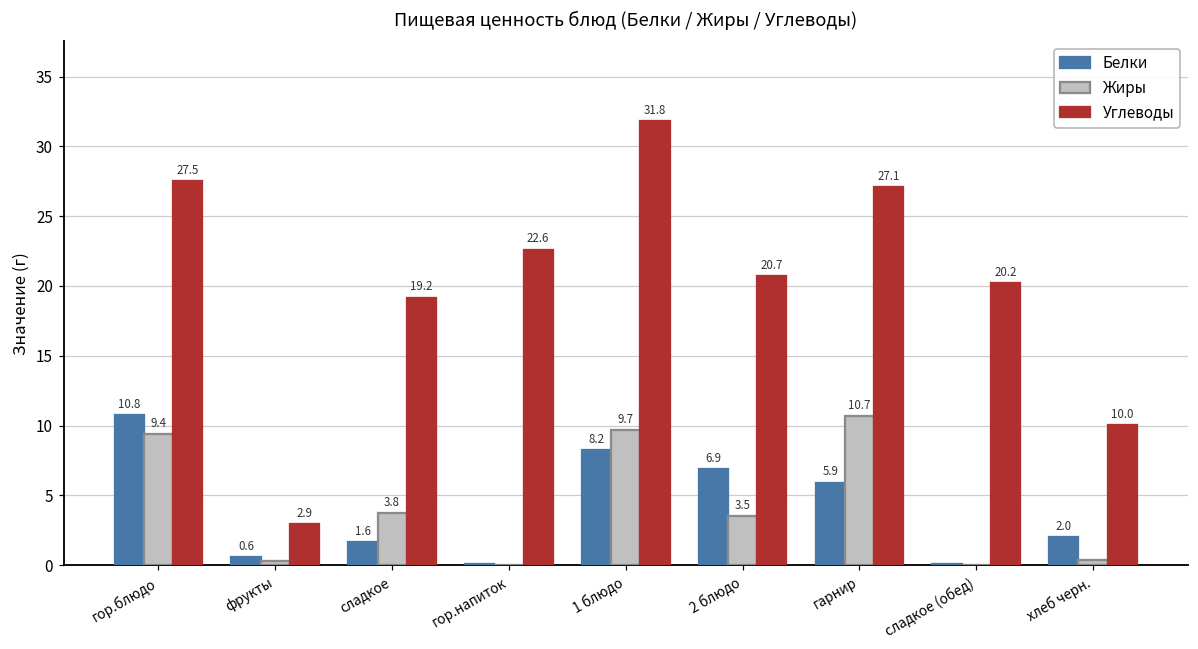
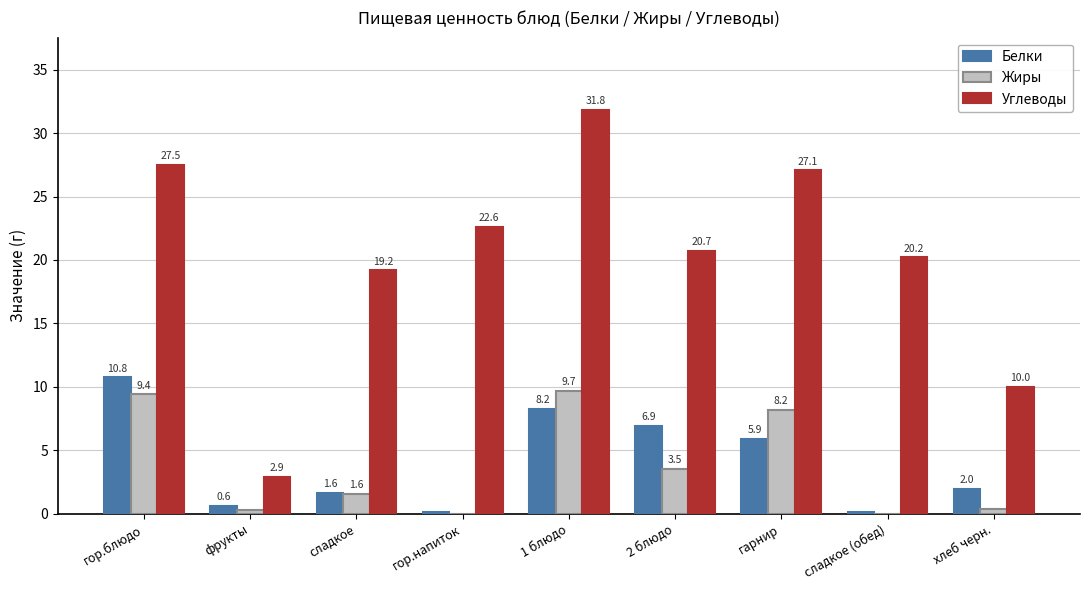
  {
    "Белки": {
      "гор.блюдо": 10.8,
      "фрукты": 0.6,
      "сладкое": 1.6,
      "1 блюдо": 8.2,
      "2 блюдо": 6.9,
      "гарнир": 5.9,
      "хлеб черн.": 2.0
    },
    "Жиры": {
      "гор.блюдо": 9.4,
-     "сладкое": 3.8,
+     "сладкое": 1.6,
      "1 блюдо": 9.7,
      "2 блюдо": 3.5,
-     "гарнир": 10.7
+     "гарнир": 8.2
    },
    "Углеводы": {
      "гор.блюдо": 27.5,
      "фрукты": 2.9,
      "сладкое": 19.2,
      "гор.напиток": 22.6,
      "1 блюдо": 31.8,
      "2 блюдо": 20.7,
      "гарнир": 27.1,
      "сладкое (обед)": 20.2,
      "хлеб черн.": 10.0
    }
  }
